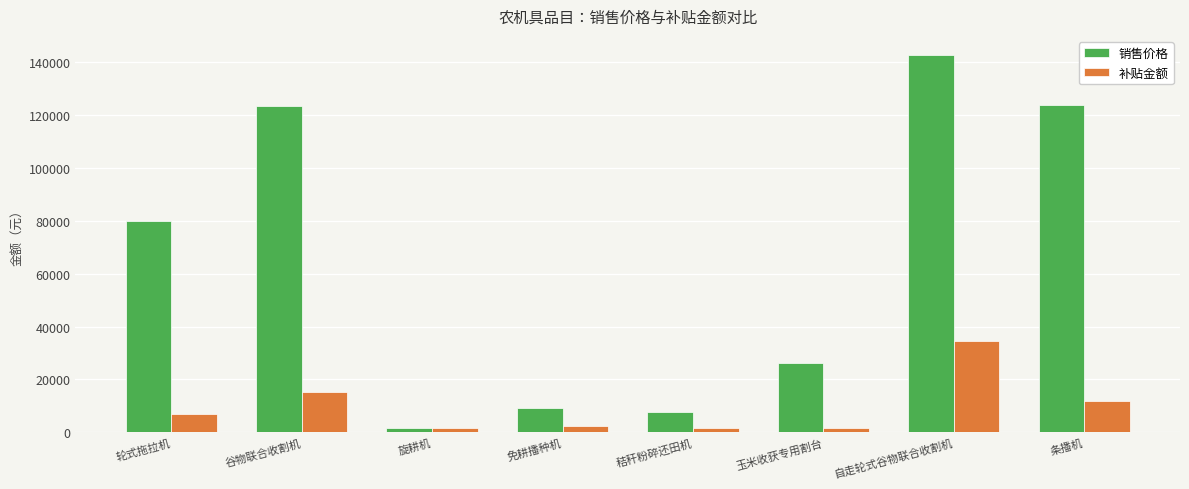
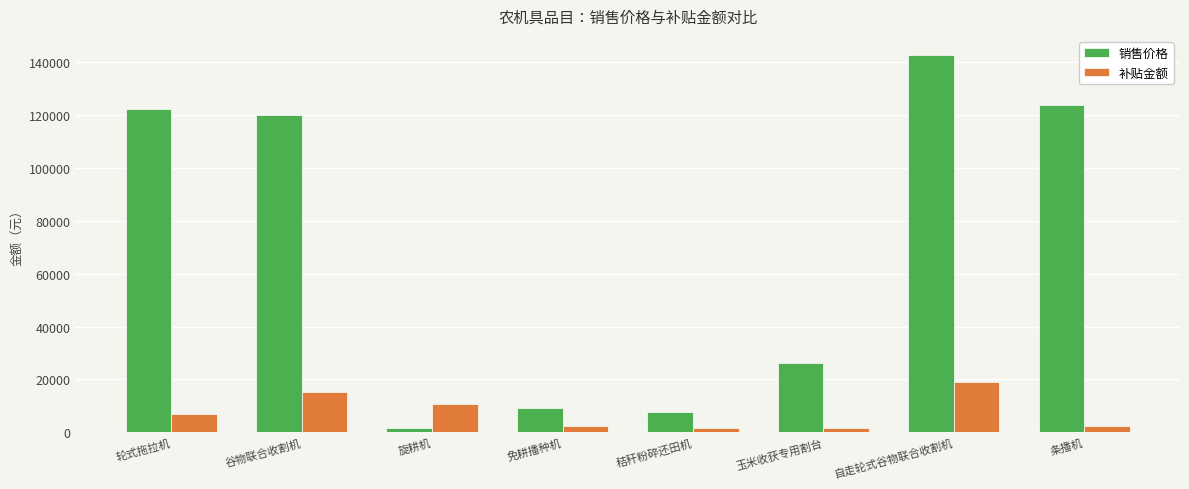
  {
    "销售价格": {
-     "轮式拖拉机": 80000,
-     "谷物联合收割机": 123000,
+     "轮式拖拉机": 122000,
+     "谷物联合收割机": 120000,
      "旋耕机": 2000,
      "免耕播种机": 9000,
      "秸秆粉碎还田机": 8000,
      "玉米收获专用割台": 26000,
      "自走轮式谷物联合收割机": 143000,
      "条播机": 124000
    },
    "补贴金额": {
      "轮式拖拉机": 7000,
      "谷物联合收割机": 15000,
-     "旋耕机": 2000,
+     "旋耕机": 11000,
      "免耕播种机": 2000,
      "秸秆粉碎还田机": 2000,
      "玉米收获专用割台": 2000,
-     "自走轮式谷物联合收割机": 35000,
-     "条播机": 12000
+     "自走轮式谷物联合收割机": 19000,
+     "条播机": 2000
    }
  }
